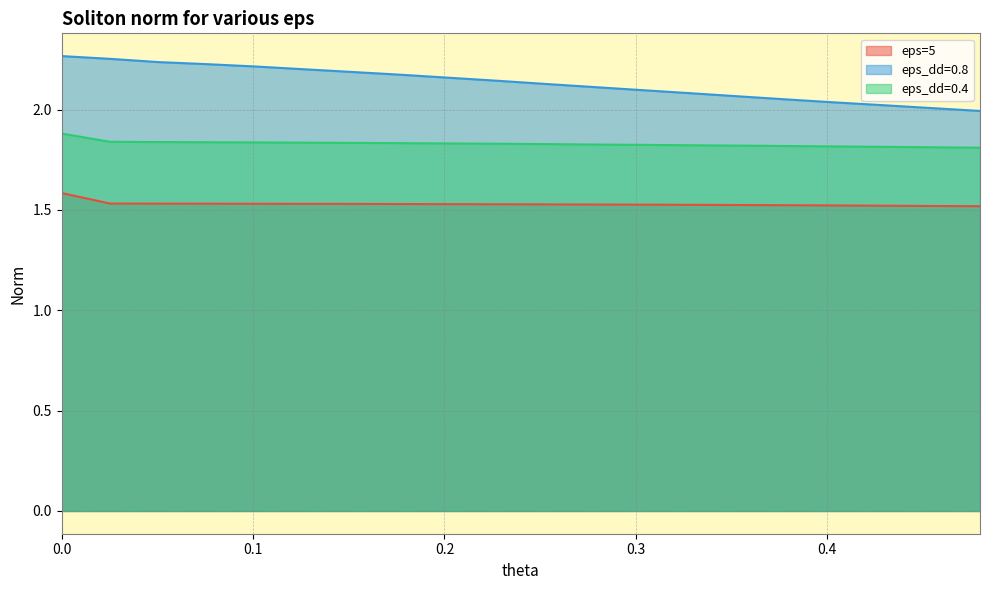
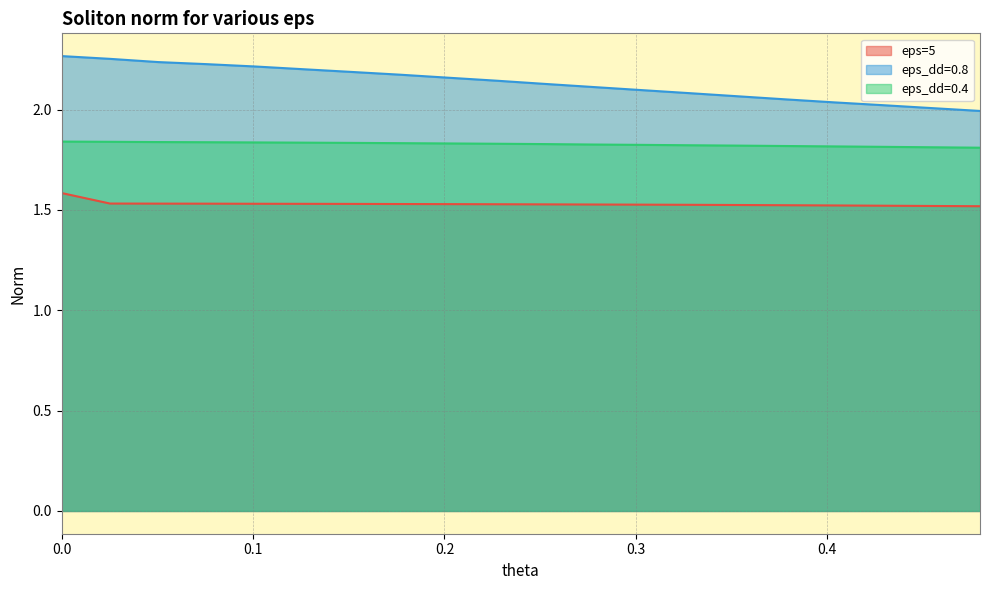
  {
    "eps=5": {
      "0.0": 1.58
    },
    "eps_dd=0.8": {
      "0.0": 2.27
    },
    "eps_dd=0.4": {
-     "0.0": 1.88
+     "0.0": 1.84
    }
  }
